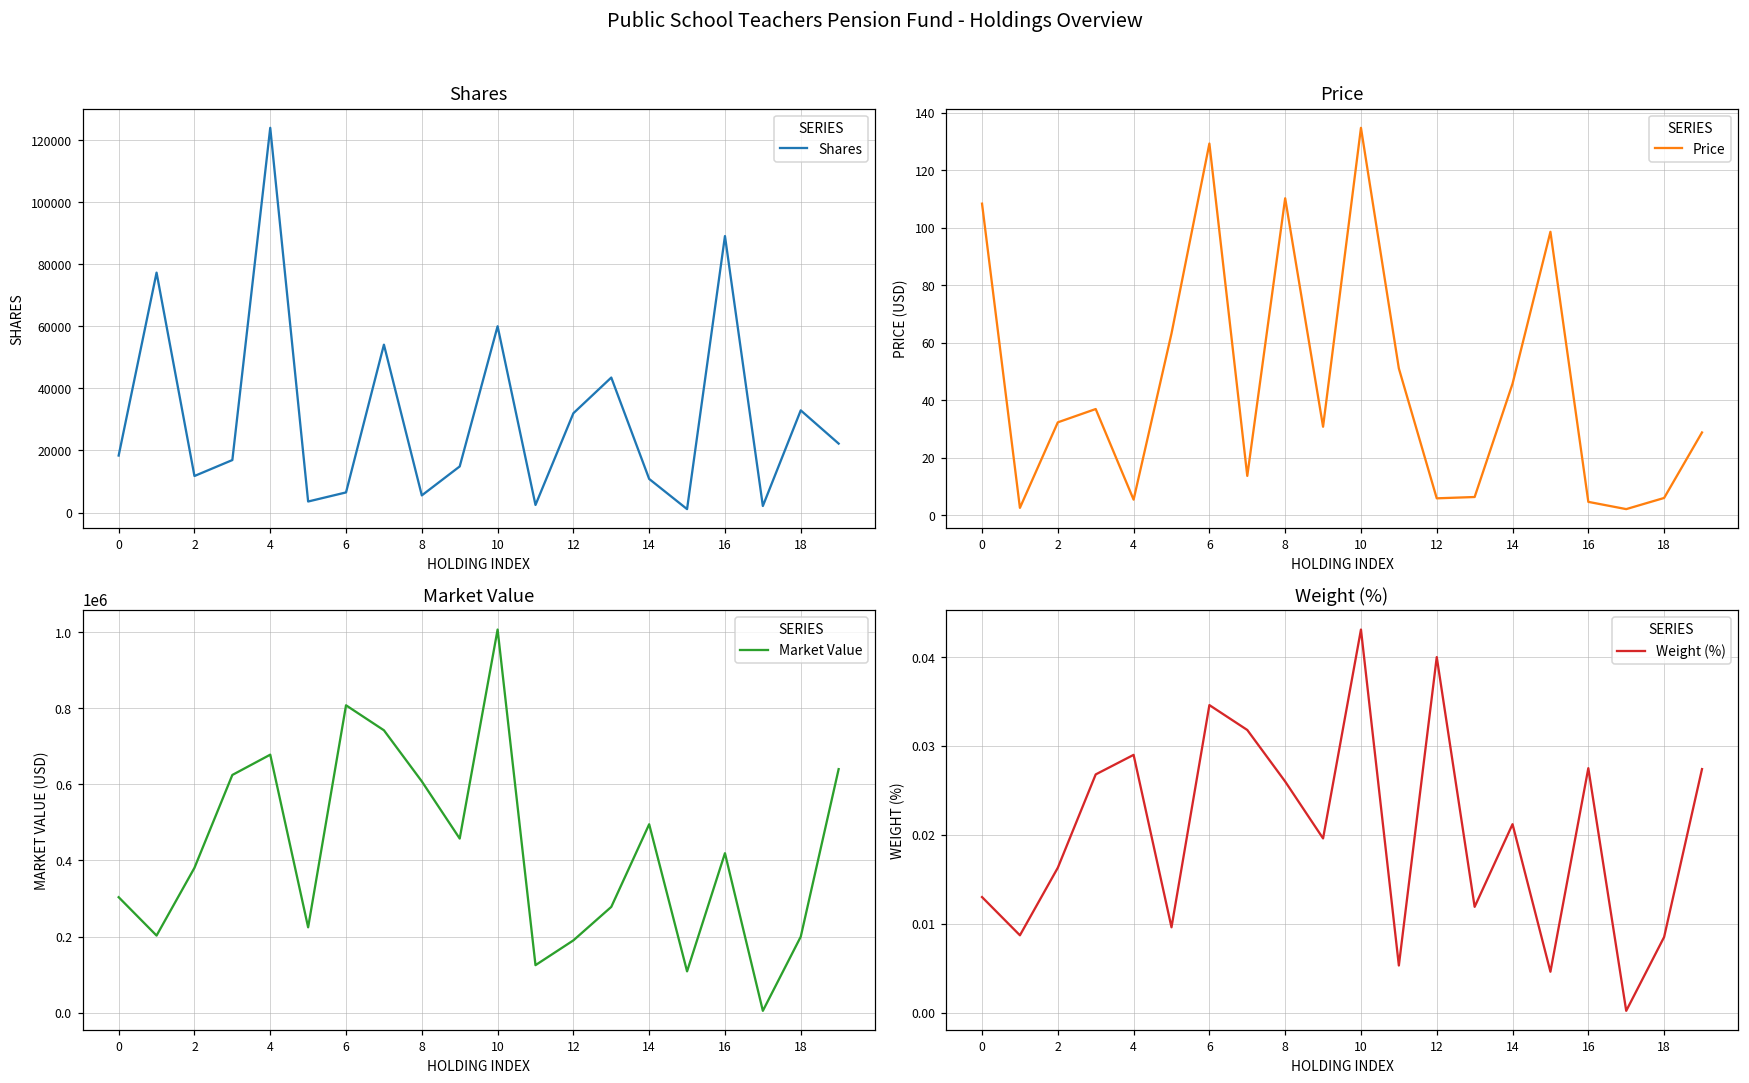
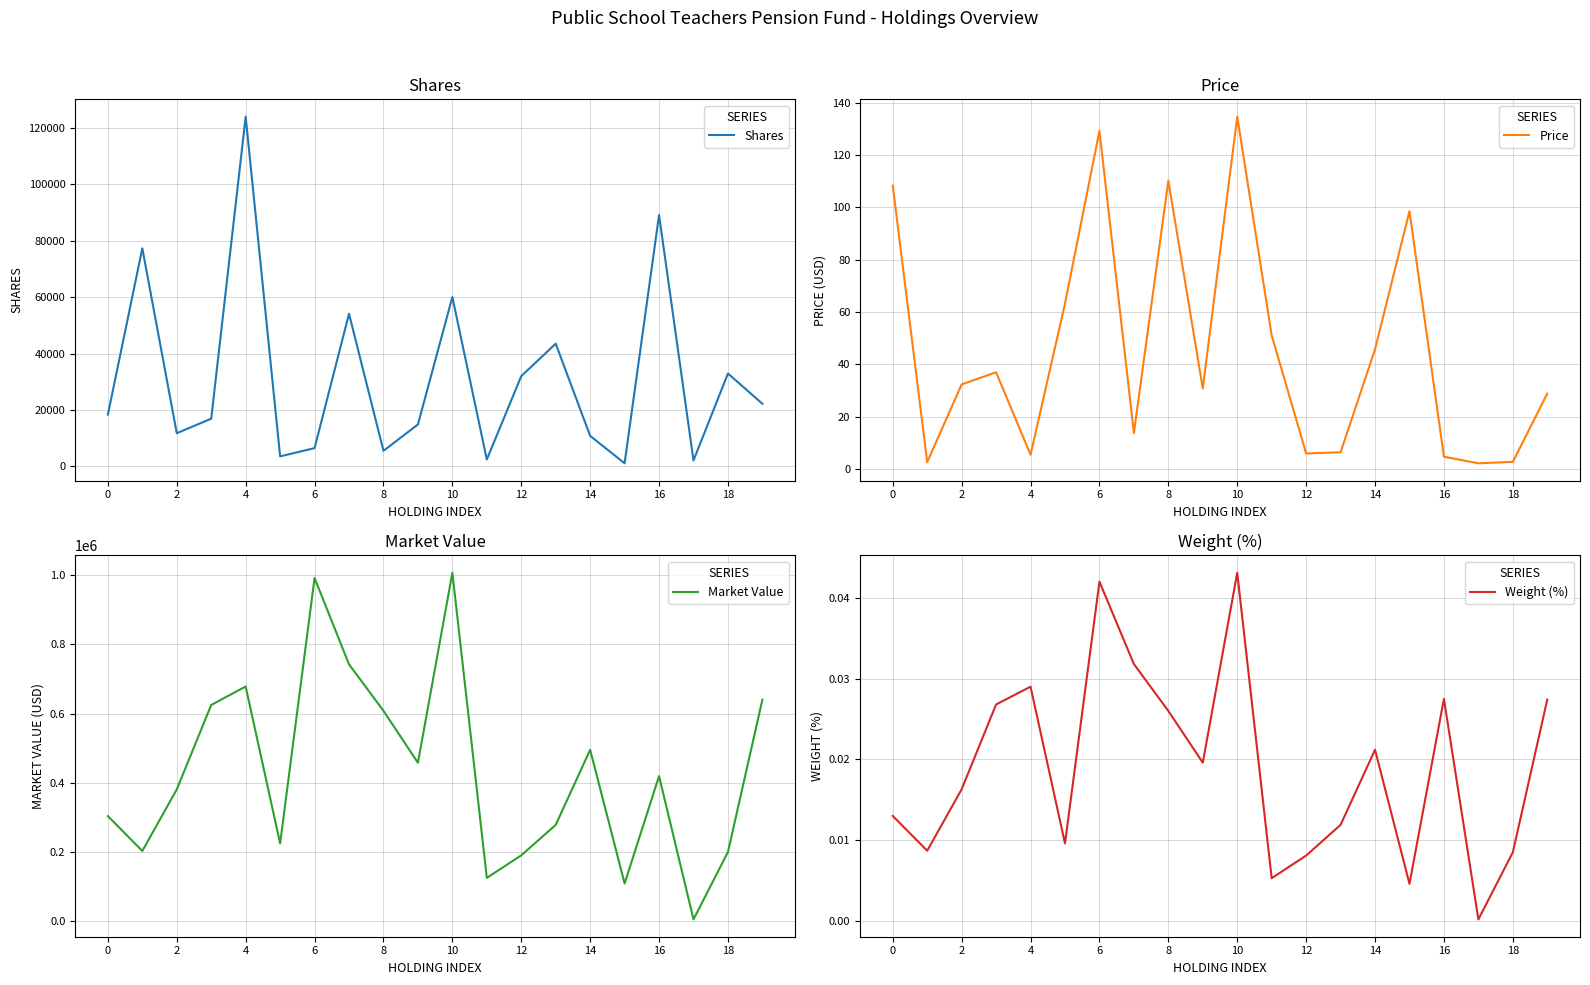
  {
    "Shares": {
      "0": 18000,
      "2": 12000,
      "4": 124000,
      "6": 6000,
      "8": 6000,
      "10": 60000,
      "12": 32000,
      "14": 11000,
      "16": 89000,
      "18": 33000
    },
    "Price": {
      "0": 108,
      "2": 32,
      "4": 5,
      "6": 129,
      "8": 110,
      "10": 135,
      "12": 6,
      "14": 46,
      "16": 5,
-     "18": 6
+     "18": 3
    },
    "Market Value": {
      "0": 300000,
      "2": 380000,
      "4": 680000,
-     "6": 810000,
+     "6": 990000,
      "8": 610000,
      "10": 1010000,
      "12": 190000,
      "14": 500000,
      "16": 420000,
      "18": 200000
    },
    "Weight (%)": {
      "0": 0.013,
      "2": 0.016,
      "4": 0.029,
-     "6": 0.035,
+     "6": 0.042,
      "8": 0.026,
      "10": 0.043,
-     "12": 0.040,
+     "12": 0.008,
      "14": 0.021,
      "16": 0.028,
      "18": 0.009
    }
  }
